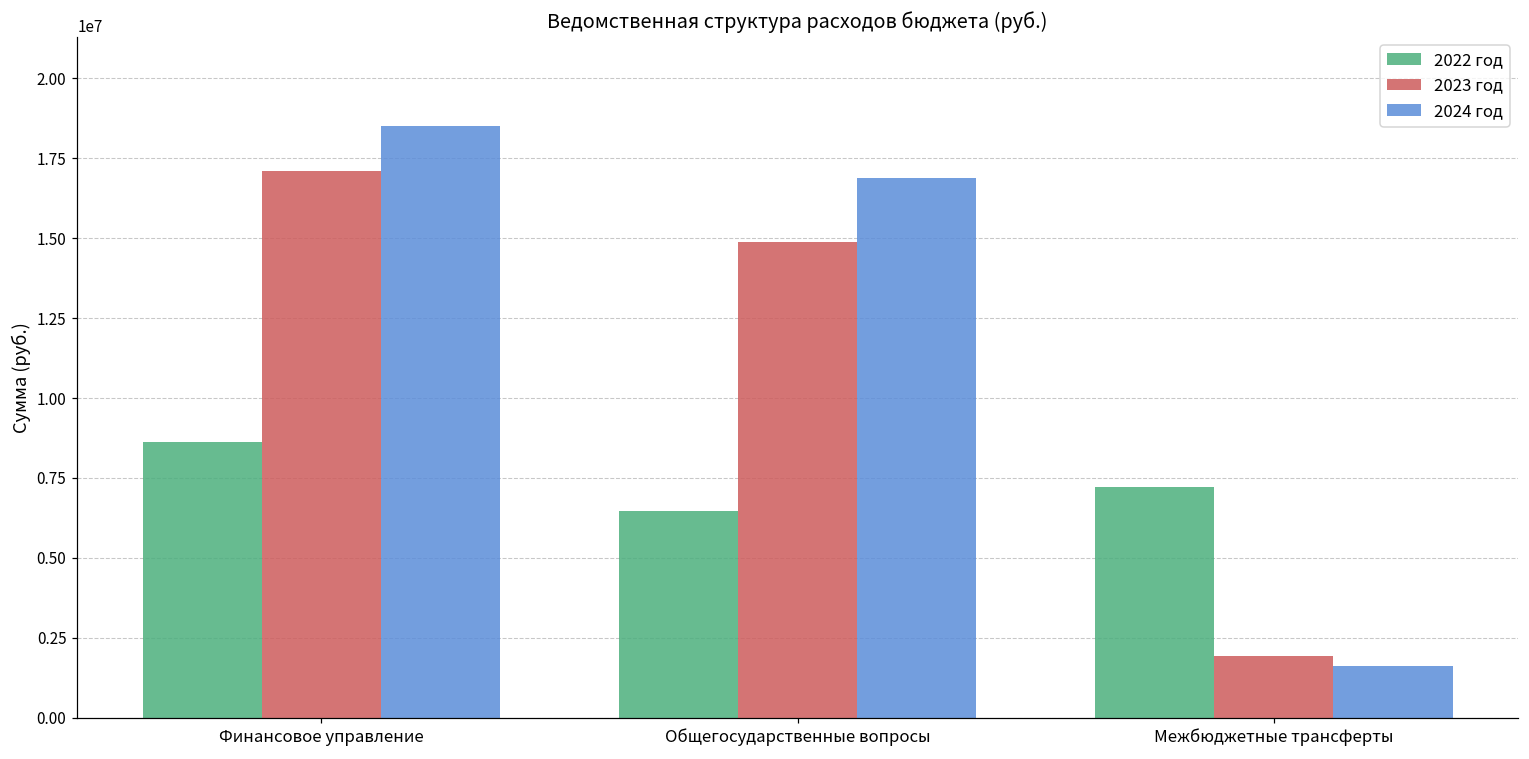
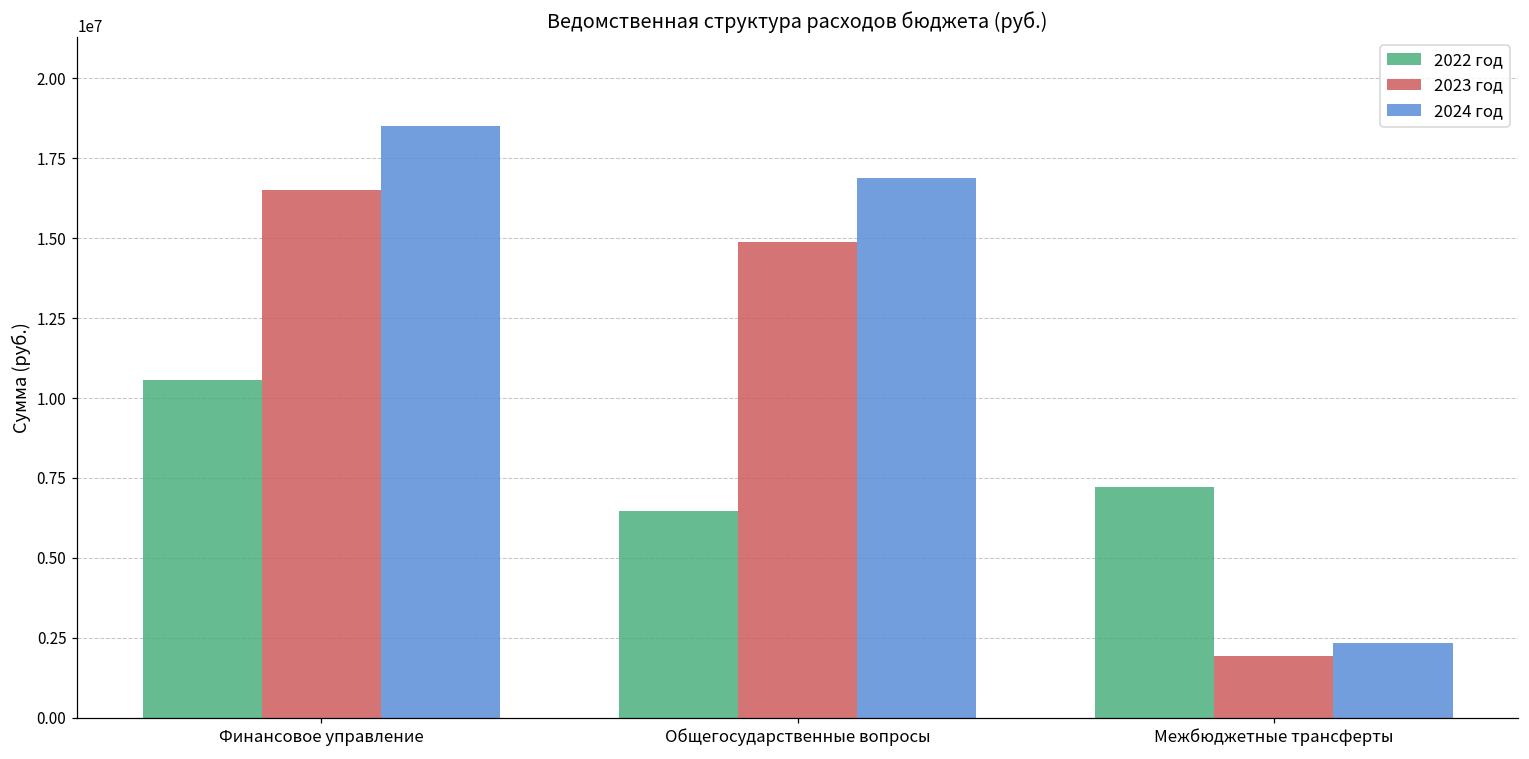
  {
    "2022 год": {
-     "Финансовое управление": 8600000,
+     "Финансовое управление": 10600000,
      "Общегосударственные вопросы": 6500000,
      "Межбюджетные трансферты": 7200000
    },
    "2023 год": {
-     "Финансовое управление": 17100000,
+     "Финансовое управление": 16500000,
      "Общегосударственные вопросы": 14900000,
      "Межбюджетные трансферты": 1900000
    },
    "2024 год": {
      "Финансовое управление": 18500000,
      "Общегосударственные вопросы": 16900000,
-     "Межбюджетные трансферты": 1600000
+     "Межбюджетные трансферты": 2300000
    }
  }
